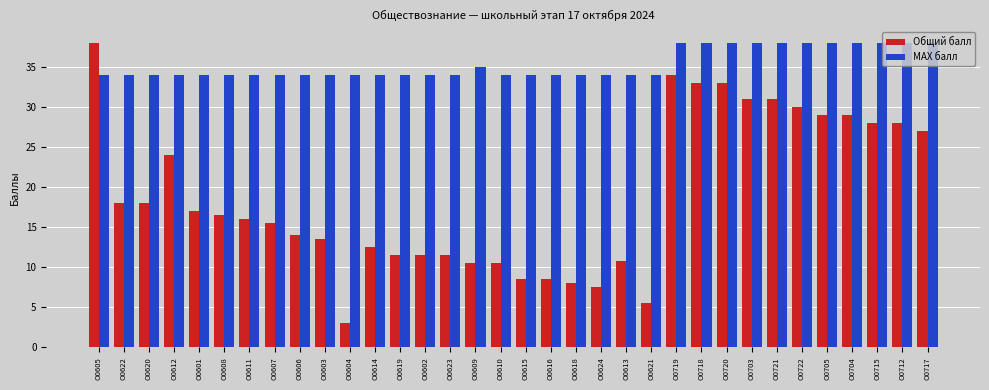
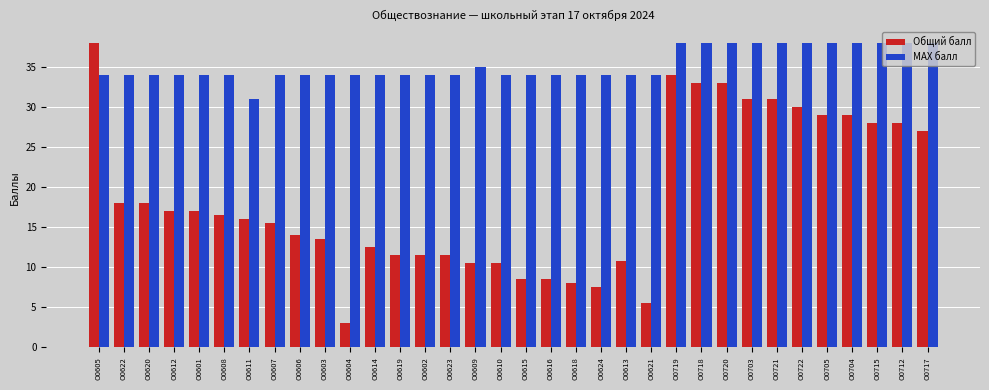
  {
    "Общий балл": {
      "О0605": 38,
      "О0622": 18,
      "О0620": 18,
-     "О0612": 24,
+     "О0612": 17,
      "О0601": 17,
      "О0608": 17,
      "О0611": 16,
      "О0607": 16,
      "О0606": 14,
      "О0603": 14,
      "О0604": 3,
      "О0614": 13,
      "О0619": 12,
      "О0602": 12,
      "О0623": 12,
      "О0609": 11,
      "О0610": 11,
      "О0615": 9,
      "О0616": 9,
      "О0618": 8,
      "О0624": 8,
      "О0613": 11,
      "О0621": 6,
      "О0719": 34,
      "О0718": 33,
      "О0720": 33,
      "О0703": 31,
      "О0721": 31,
      "О0722": 30,
      "О0705": 29,
      "О0704": 29,
      "О0715": 28,
      "О0712": 28,
      "О0717": 27
    },
    "МАХ балл": {
      "О0605": 34,
      "О0622": 34,
      "О0620": 34,
      "О0612": 34,
      "О0601": 34,
      "О0608": 34,
-     "О0611": 34,
+     "О0611": 31,
      "О0607": 34,
      "О0606": 34,
      "О0603": 34,
      "О0604": 34,
      "О0614": 34,
      "О0619": 34,
      "О0602": 34,
      "О0623": 34,
      "О0609": 35,
      "О0610": 34,
      "О0615": 34,
      "О0616": 34,
      "О0618": 34,
      "О0624": 34,
      "О0613": 34,
      "О0621": 34,
      "О0719": 38,
      "О0718": 38,
      "О0720": 38,
      "О0703": 38,
      "О0721": 38,
      "О0722": 38,
      "О0705": 38,
      "О0704": 38
    }
  }
